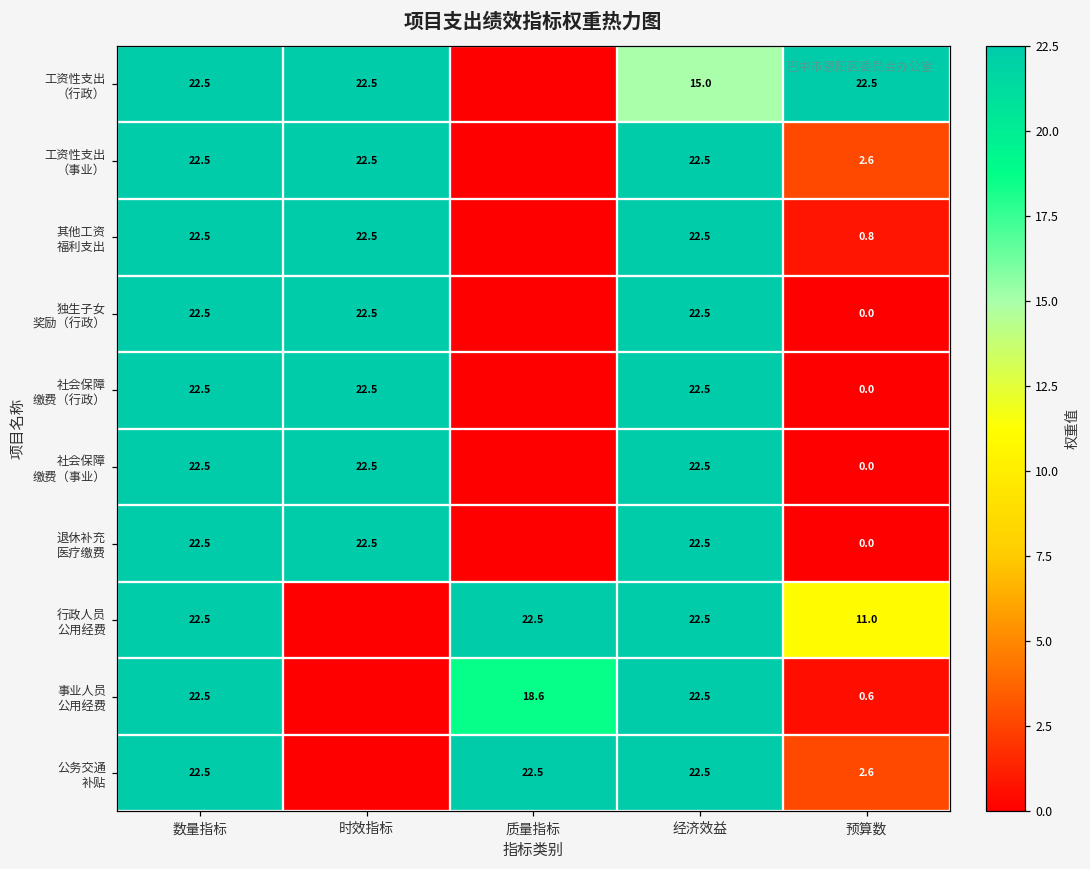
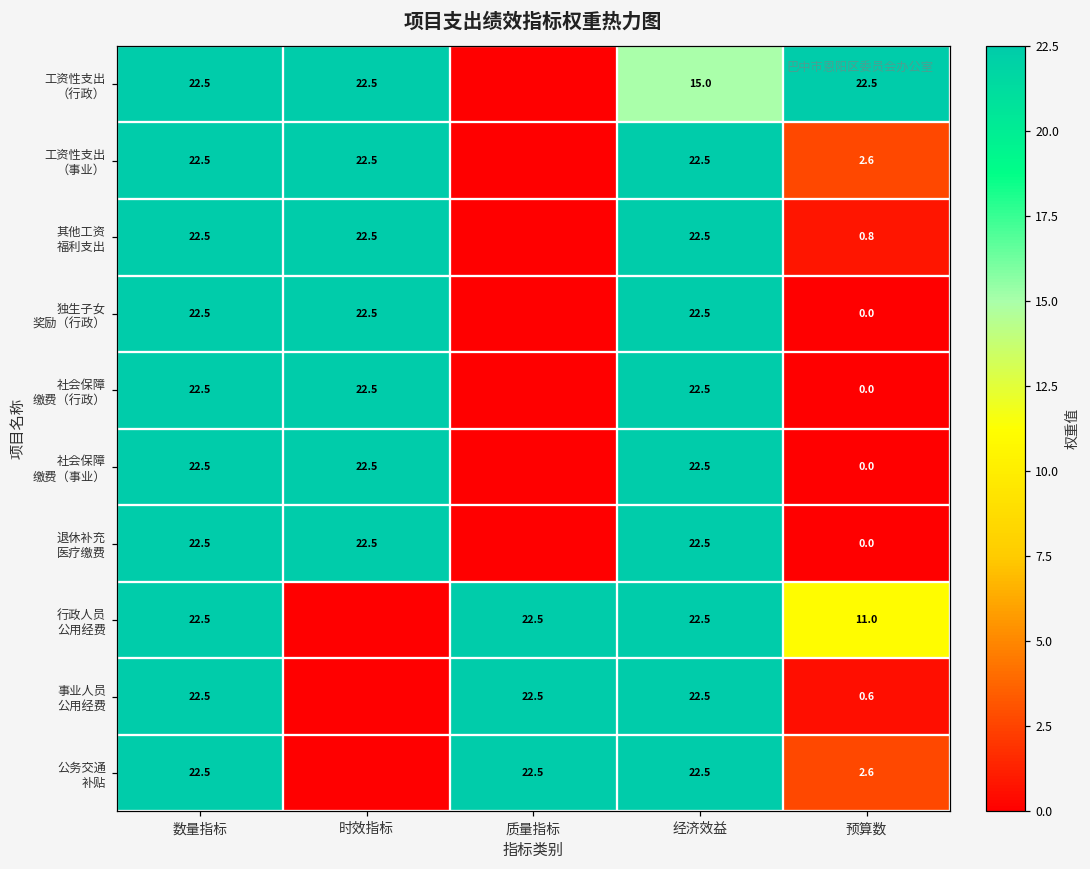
  {
    "工资性支出 （行政）": {
      "数量指标": 22.5,
      "时效指标": 22.5,
      "经济效益": 15.0
    },
    "工资性支出 （事业）": {
      "数量指标": 22.5,
      "时效指标": 22.5,
      "经济效益": 22.5,
      "预算数": 2.6
    },
    "其他工资 福利支出": {
      "数量指标": 22.5,
      "时效指标": 22.5,
      "经济效益": 22.5,
      "预算数": 0.8
    },
    "独生子女 奖励（行政）": {
      "数量指标": 22.5,
      "时效指标": 22.5,
      "经济效益": 22.5,
      "预算数": 0.0
    },
    "社会保障 缴费（行政）": {
      "数量指标": 22.5,
      "时效指标": 22.5,
      "经济效益": 22.5,
      "预算数": 0.0
    },
    "社会保障 缴费（事业）": {
      "数量指标": 22.5,
      "时效指标": 22.5,
      "经济效益": 22.5,
      "预算数": 0.0
    },
    "退休补充 医疗缴费": {
      "数量指标": 22.5,
      "时效指标": 22.5,
      "经济效益": 22.5,
      "预算数": 0.0
    },
    "行政人员 公用经费": {
      "数量指标": 22.5,
      "质量指标": 22.5,
      "经济效益": 22.5,
      "预算数": 11.0
    },
    "事业人员 公用经费": {
      "数量指标": 22.5,
-     "质量指标": 18.6,
+     "质量指标": 22.5,
      "经济效益": 22.5,
      "预算数": 0.6
    },
    "公务交通 补贴": {
      "数量指标": 22.5,
      "质量指标": 22.5,
      "经济效益": 22.5,
      "预算数": 2.6
    }
  }
